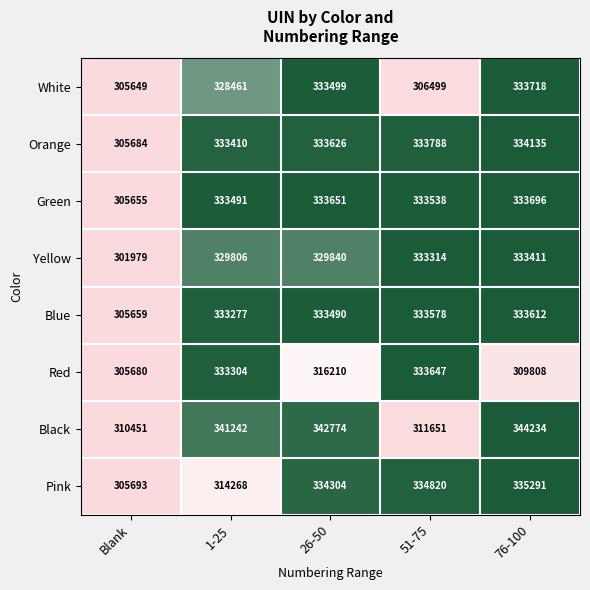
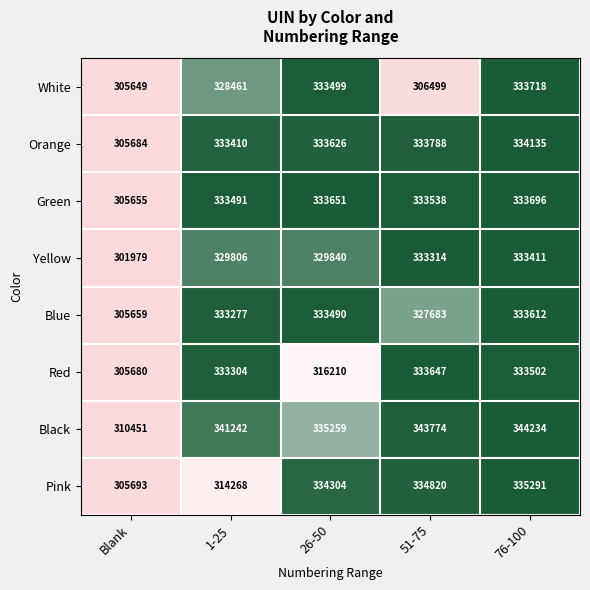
  {
    "White": {
      "Blank": 305649,
      "1-25": 328461,
      "26-50": 333499,
      "51-75": 306499,
      "76-100": 333718
    },
    "Orange": {
      "Blank": 305684,
      "1-25": 333410,
      "26-50": 333626,
      "51-75": 333788,
      "76-100": 334135
    },
    "Green": {
      "Blank": 305655,
      "1-25": 333491,
      "26-50": 333651,
      "51-75": 333538,
      "76-100": 333696
    },
    "Yellow": {
      "Blank": 301979,
      "1-25": 329806,
      "26-50": 329840,
      "51-75": 333314,
      "76-100": 333411
    },
    "Blue": {
      "Blank": 305659,
      "1-25": 333277,
      "26-50": 333490,
-     "51-75": 333578,
+     "51-75": 327683,
      "76-100": 333612
    },
    "Red": {
      "Blank": 305680,
      "1-25": 333304,
      "26-50": 316210,
      "51-75": 333647,
-     "76-100": 309808
+     "76-100": 333502
    },
    "Black": {
      "Blank": 310451,
      "1-25": 341242,
-     "26-50": 342774,
-     "51-75": 311651,
+     "26-50": 335259,
+     "51-75": 343774,
      "76-100": 344234
    },
    "Pink": {
      "Blank": 305693,
      "1-25": 314268,
      "26-50": 334304,
      "51-75": 334820,
      "76-100": 335291
    }
  }
